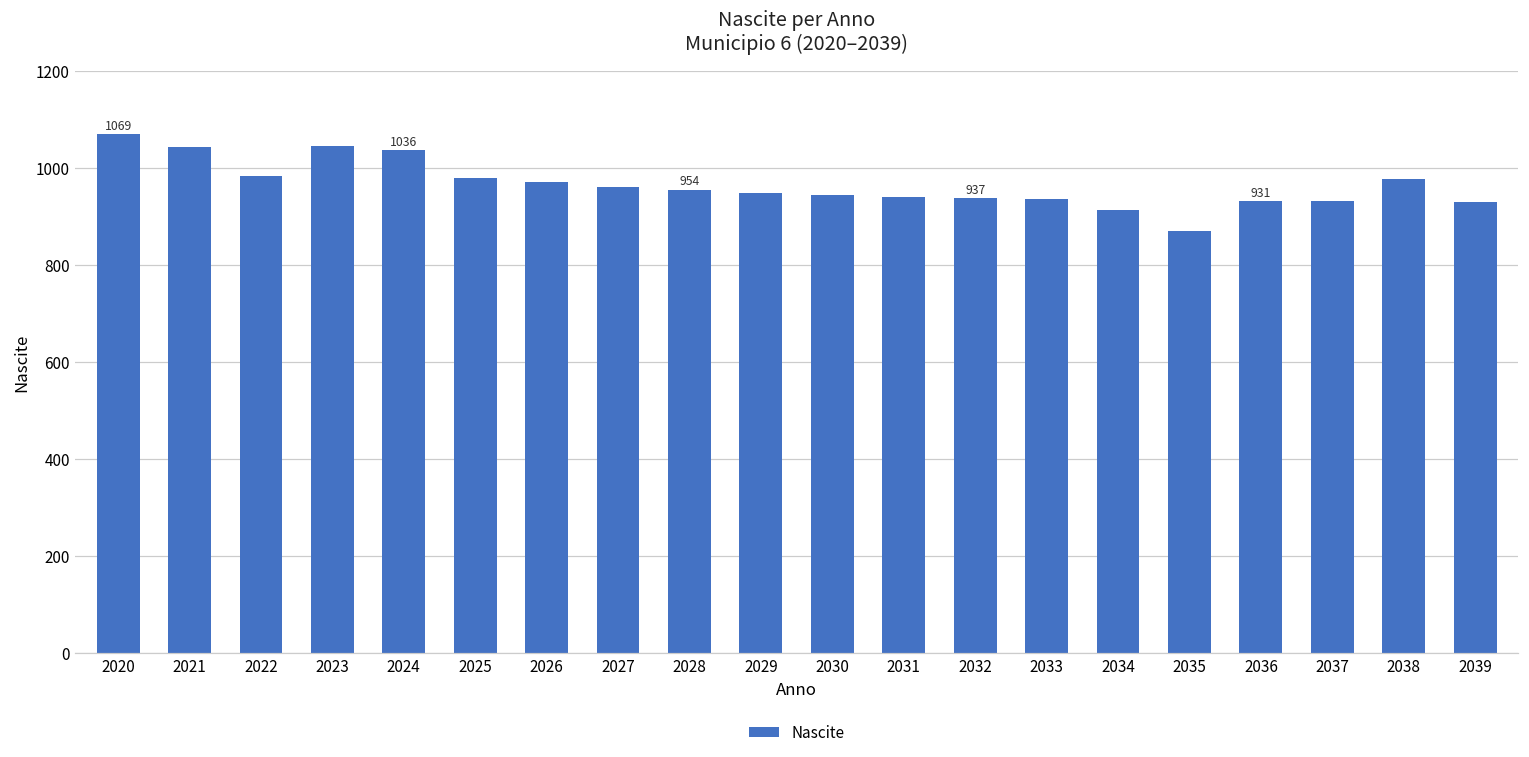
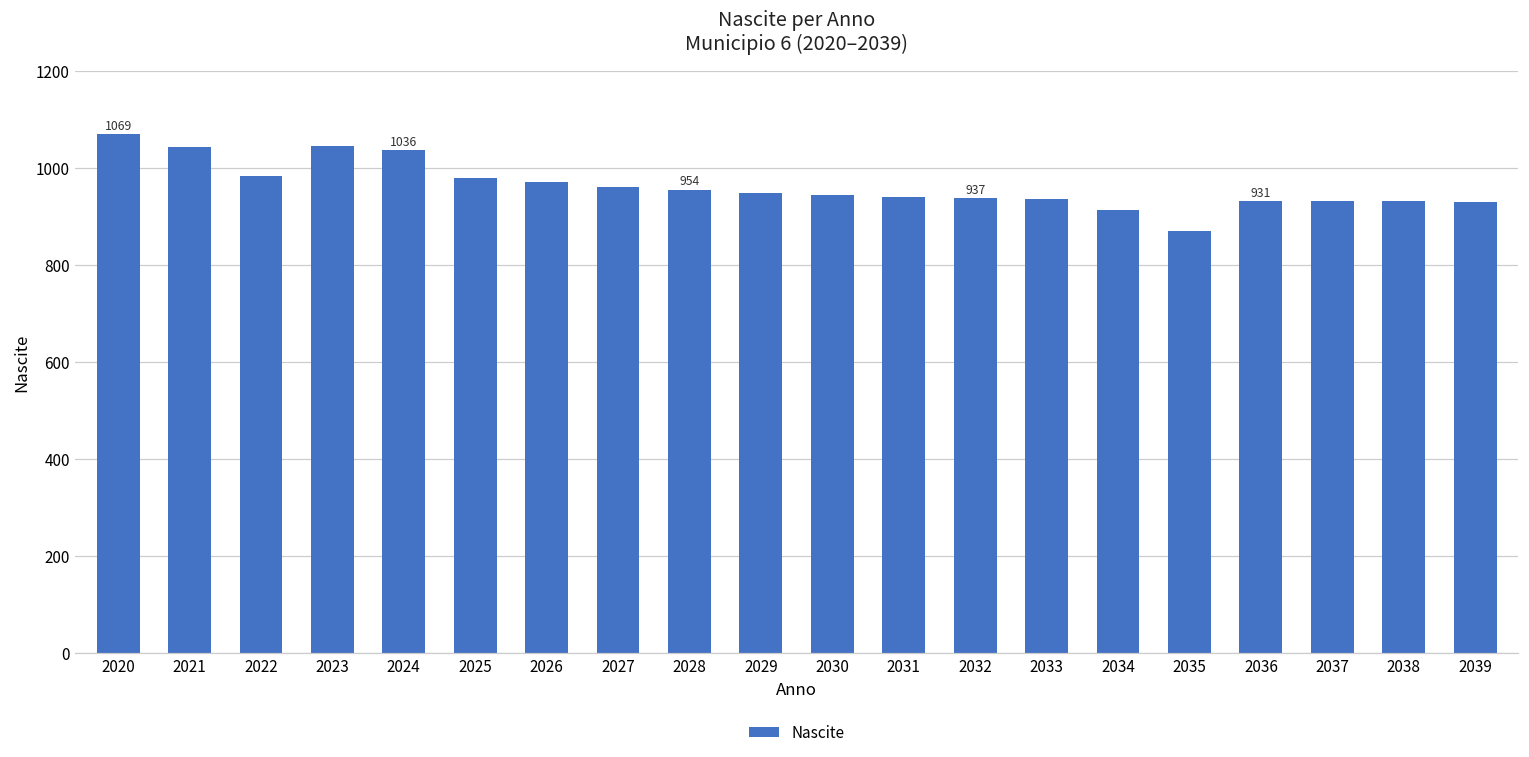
  {
    "2021": 1040,
    "2022": 980,
    "2023": 1040,
    "2025": 980,
    "2026": 970,
    "2027": 960,
    "2029": 950,
    "2030": 940,
    "2031": 940,
    "2033": 940,
    "2034": 910,
    "2035": 870,
    "2037": 930,
-   "2038": 980,
+   "2038": 930,
    "2039": 930
  }
